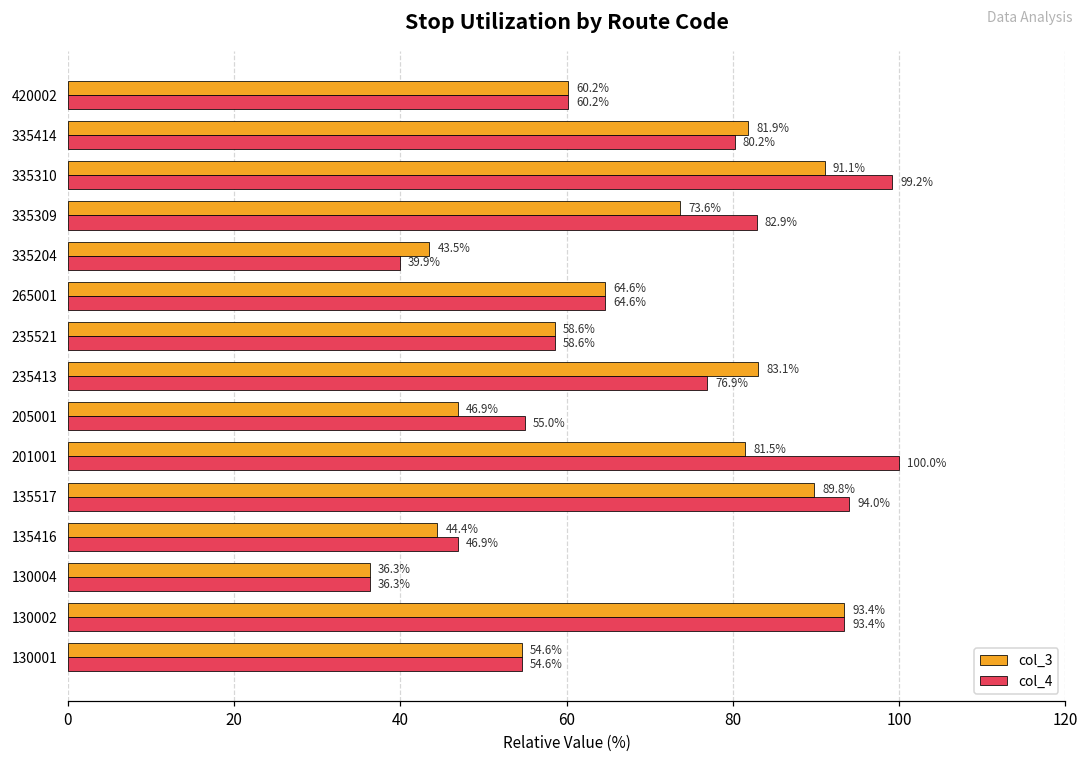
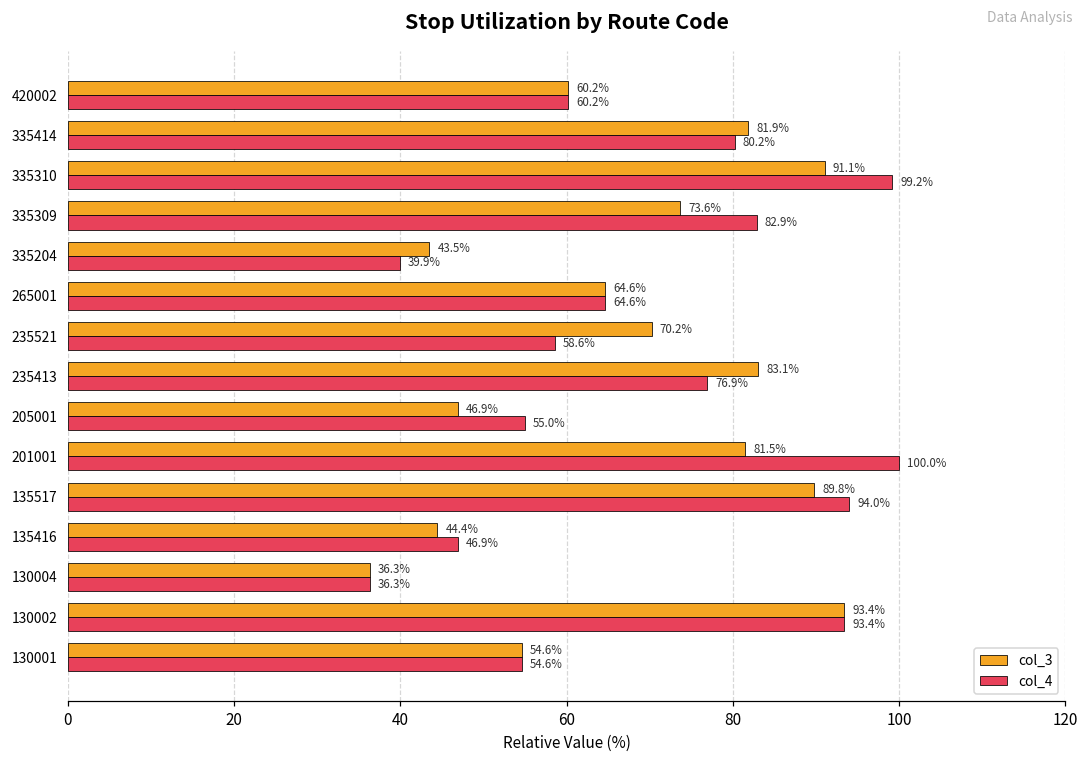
  {
    "col_3": {
      "420002": "60.2%",
      "335414": "81.9%",
      "335310": "91.1%",
      "335309": "73.6%",
      "335204": "43.5%",
      "265001": "64.6%",
-     "235521": "58.6%",
+     "235521": "70.2%",
      "235413": "83.1%",
      "205001": "46.9%",
      "201001": "81.5%",
      "135517": "89.8%",
      "135416": "44.4%",
      "130004": "36.3%",
      "130002": "93.4%",
      "130001": "54.6%"
    },
    "col_4": {
      "420002": "60.2%",
      "335414": "80.2%",
      "335310": "99.2%",
      "335309": "82.9%",
      "335204": "39.9%",
      "265001": "64.6%",
      "235521": "58.6%",
      "235413": "76.9%",
      "205001": "55.0%",
      "201001": "100.0%",
      "135517": "94.0%",
      "135416": "46.9%",
      "130004": "36.3%",
      "130002": "93.4%",
      "130001": "54.6%"
    }
  }
